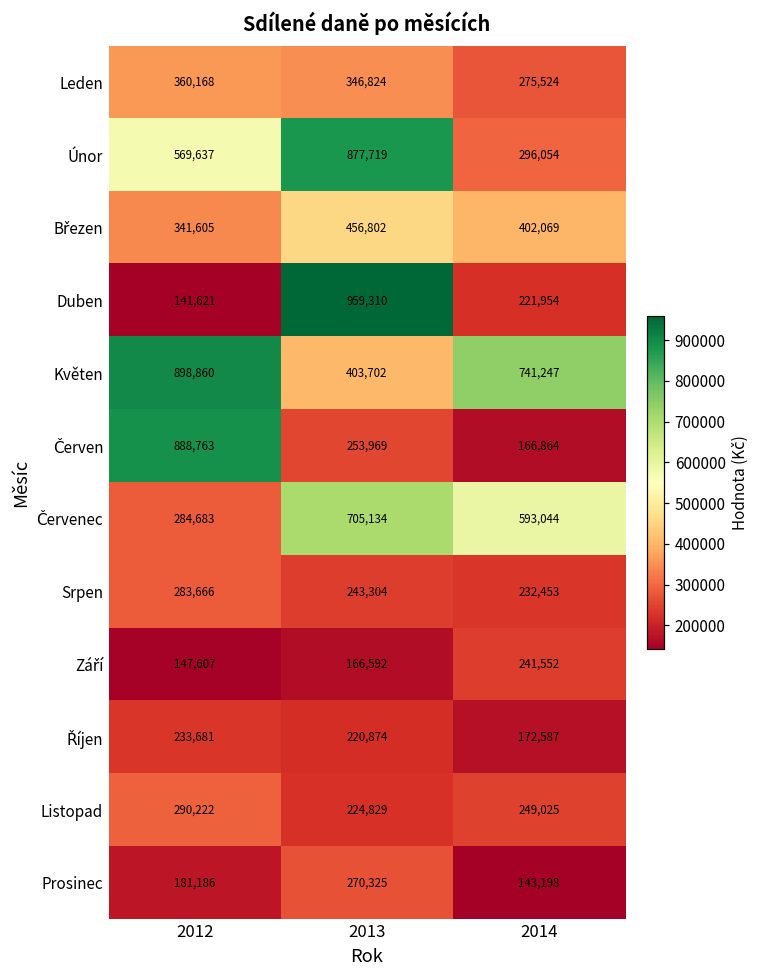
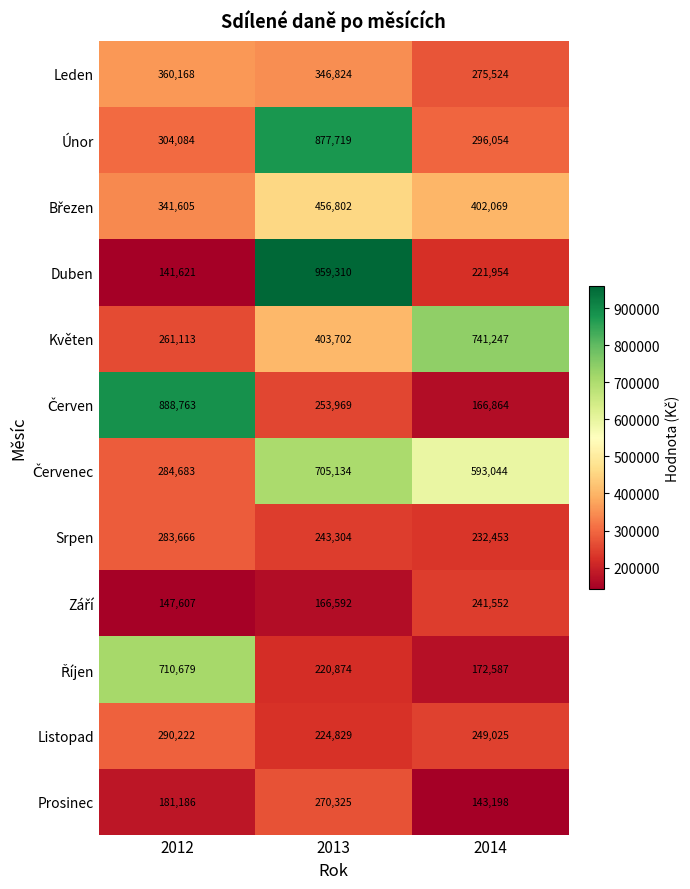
  {
    "Leden": {
      "2012": "360,168",
      "2013": "346,824",
      "2014": "275,524"
    },
    "Únor": {
-     "2012": "569,637",
+     "2012": "304,084",
      "2013": "877,719",
      "2014": "296,054"
    },
    "Březen": {
      "2012": "341,605",
      "2013": "456,802",
      "2014": "402,069"
    },
    "Duben": {
      "2012": "141,621",
      "2013": "959,310",
      "2014": "221,954"
    },
    "Květen": {
-     "2012": "898,860",
+     "2012": "261,113",
      "2013": "403,702",
      "2014": "741,247"
    },
    "Červen": {
      "2012": "888,763",
      "2013": "253,969",
      "2014": "166,864"
    },
    "Červenec": {
      "2012": "284,683",
      "2013": "705,134",
      "2014": "593,044"
    },
    "Srpen": {
      "2012": "283,666",
      "2013": "243,304",
      "2014": "232,453"
    },
    "Září": {
      "2012": "147,607",
      "2013": "166,592",
      "2014": "241,552"
    },
    "Říjen": {
-     "2012": "233,681",
+     "2012": "710,679",
      "2013": "220,874",
      "2014": "172,587"
    },
    "Listopad": {
      "2012": "290,222",
      "2013": "224,829",
      "2014": "249,025"
    },
    "Prosinec": {
      "2012": "181,186",
      "2013": "270,325",
      "2014": "143,198"
    }
  }
